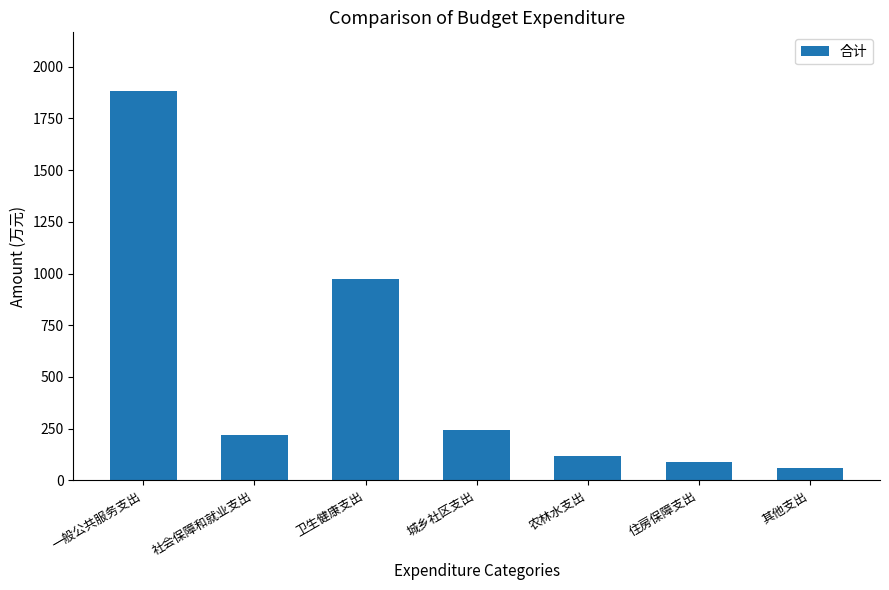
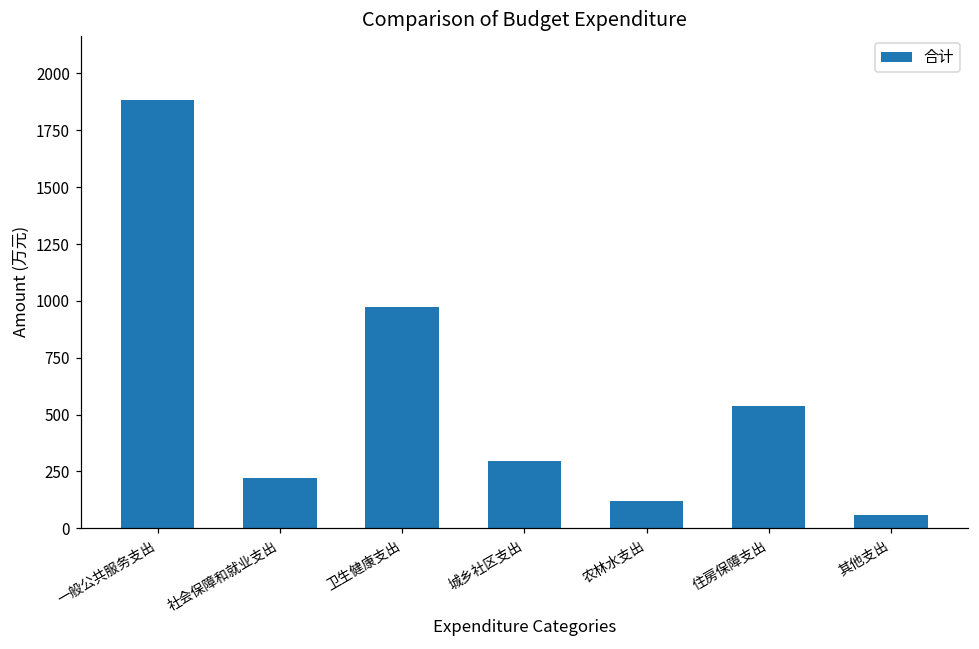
  {
    "一般公共服务支出": 1880,
    "社会保障和就业支出": 220,
    "卫生健康支出": 970,
-   "城乡社区支出": 240,
+   "城乡社区支出": 300,
    "农林水支出": 120,
-   "住房保障支出": 90,
+   "住房保障支出": 540,
    "其他支出": 60
  }
